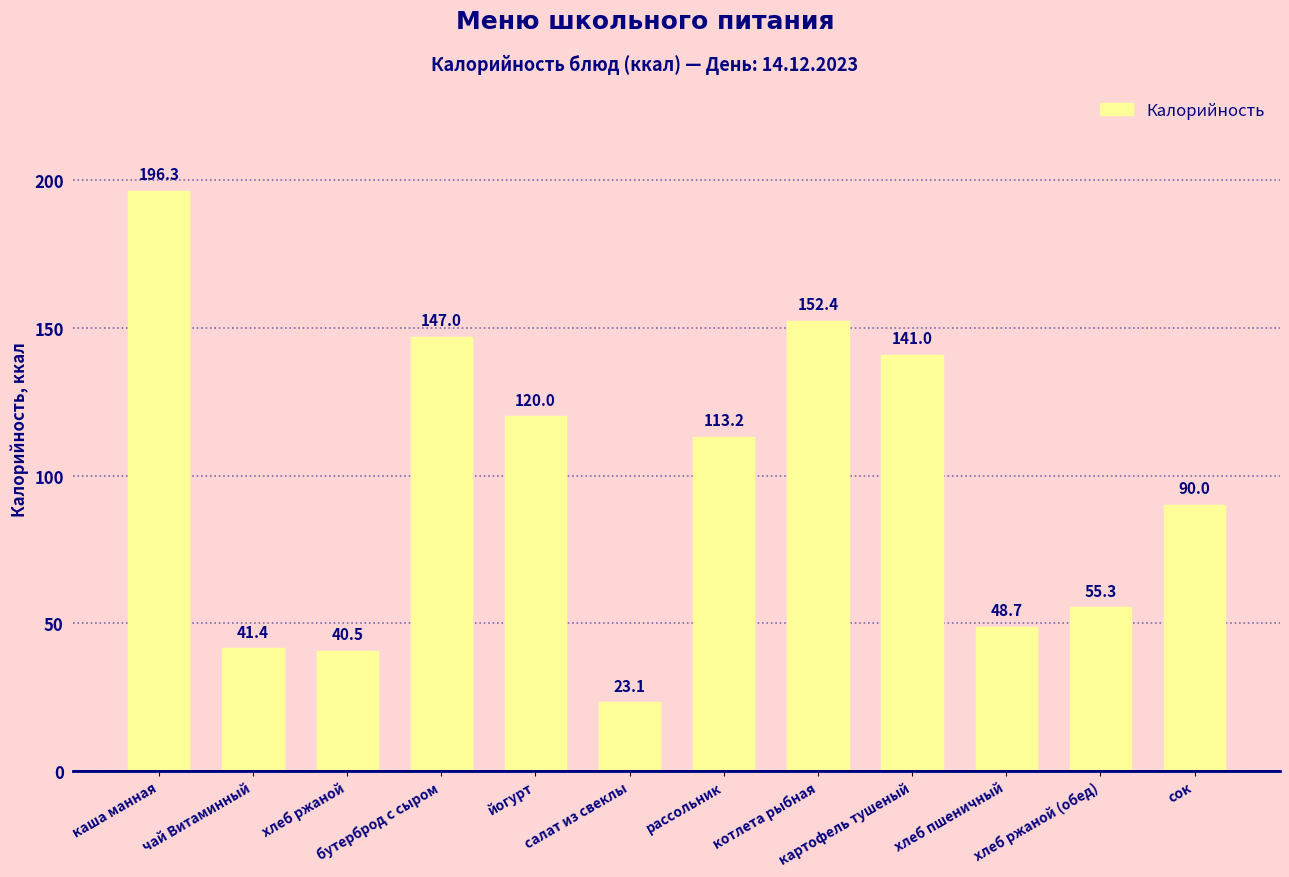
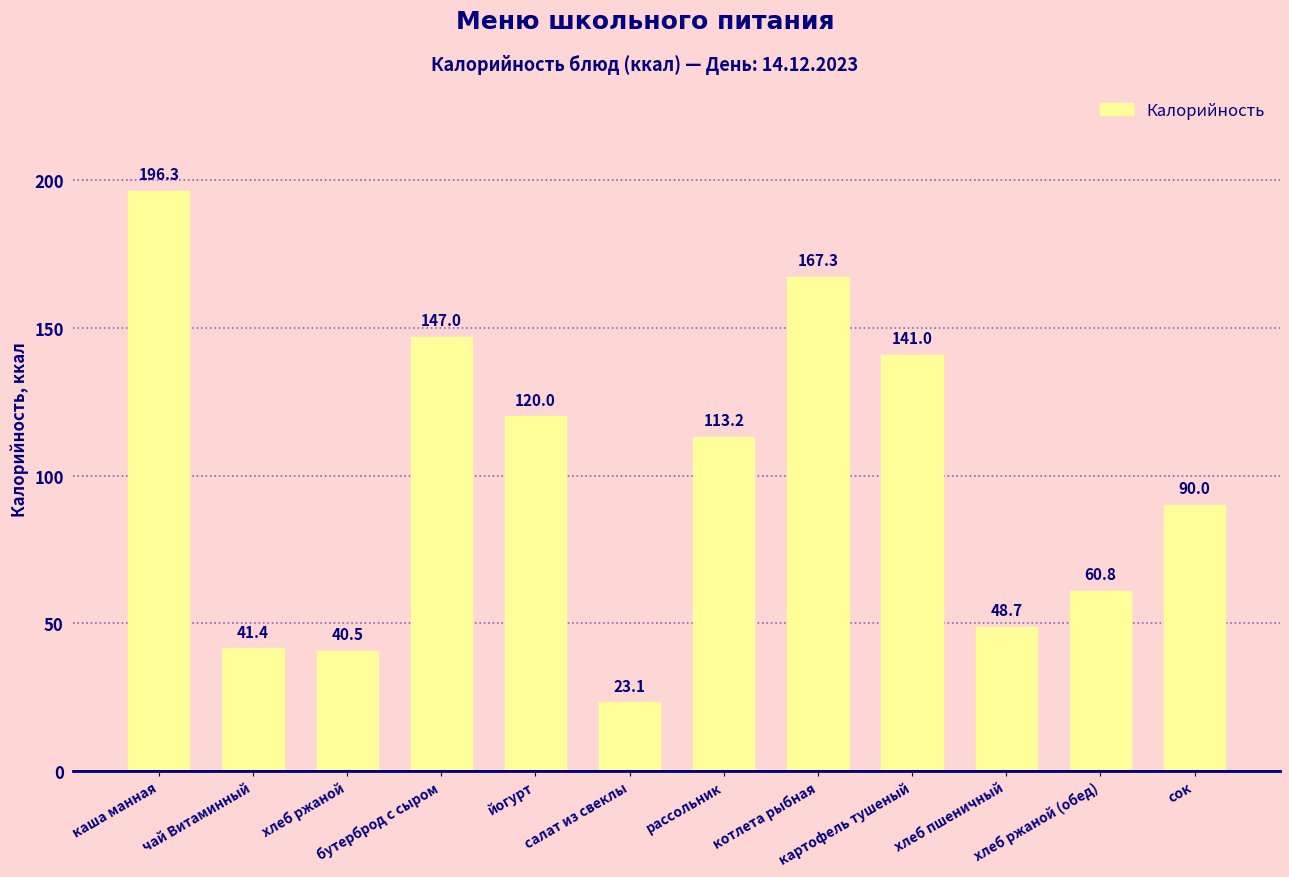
  {
    "каша манная": 196.3,
    "чай Витаминный": 41.4,
    "хлеб ржаной": 40.5,
    "бутерброд с сыром": 147.0,
    "йогурт": 120.0,
    "салат из свеклы": 23.1,
    "рассольник": 113.2,
-   "котлета рыбная": 152.4,
+   "котлета рыбная": 167.3,
    "картофель тушеный": 141.0,
    "хлеб пшеничный": 48.7,
-   "хлеб ржаной (обед)": 55.3,
+   "хлеб ржаной (обед)": 60.8,
    "сок": 90.0
  }
